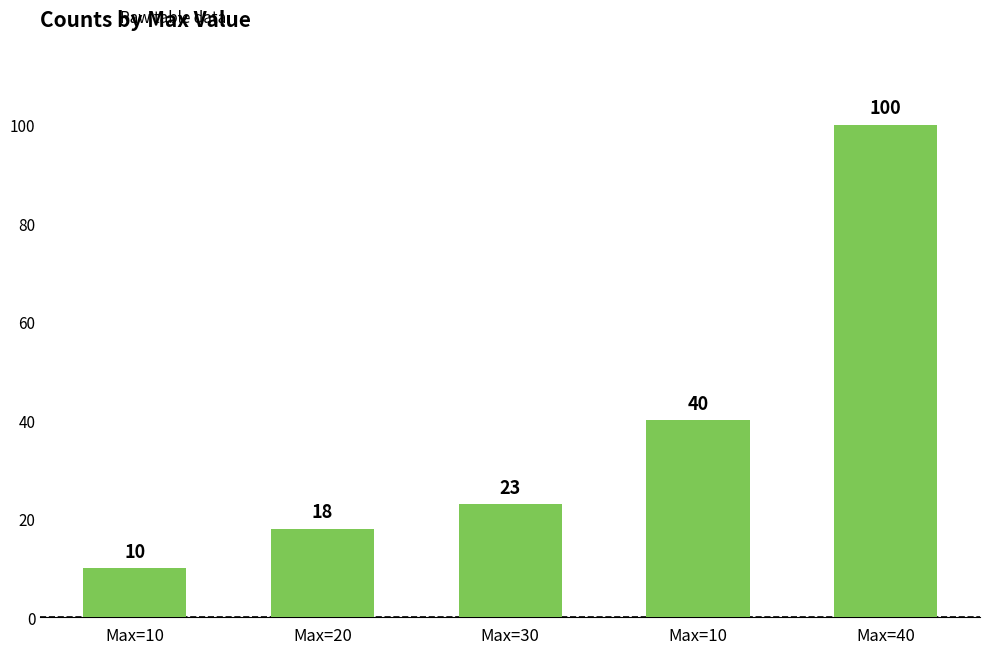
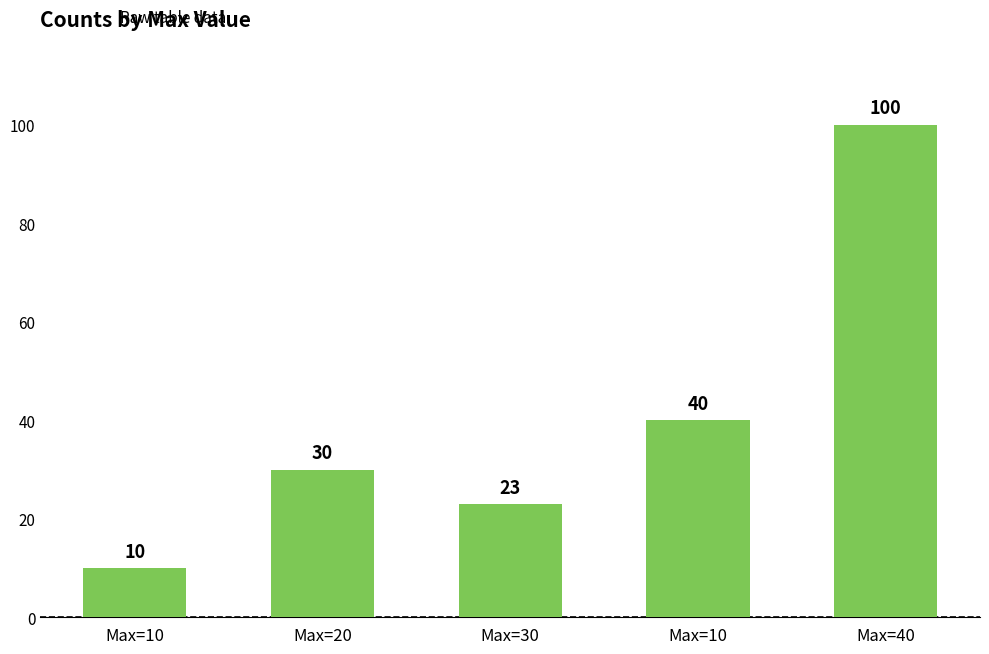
  {
-   "Max=20": 18,
+   "Max=20": 30,
    "Max=30": 23,
    "Max=40": 100
  }
